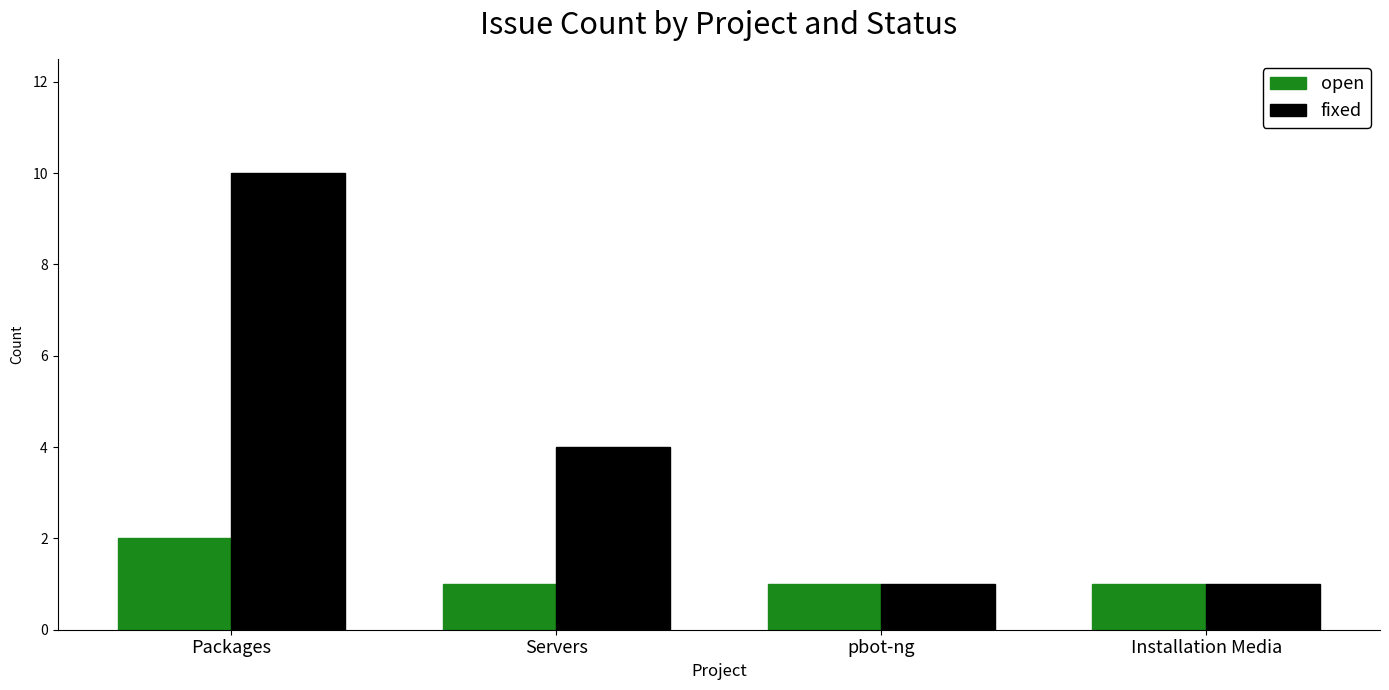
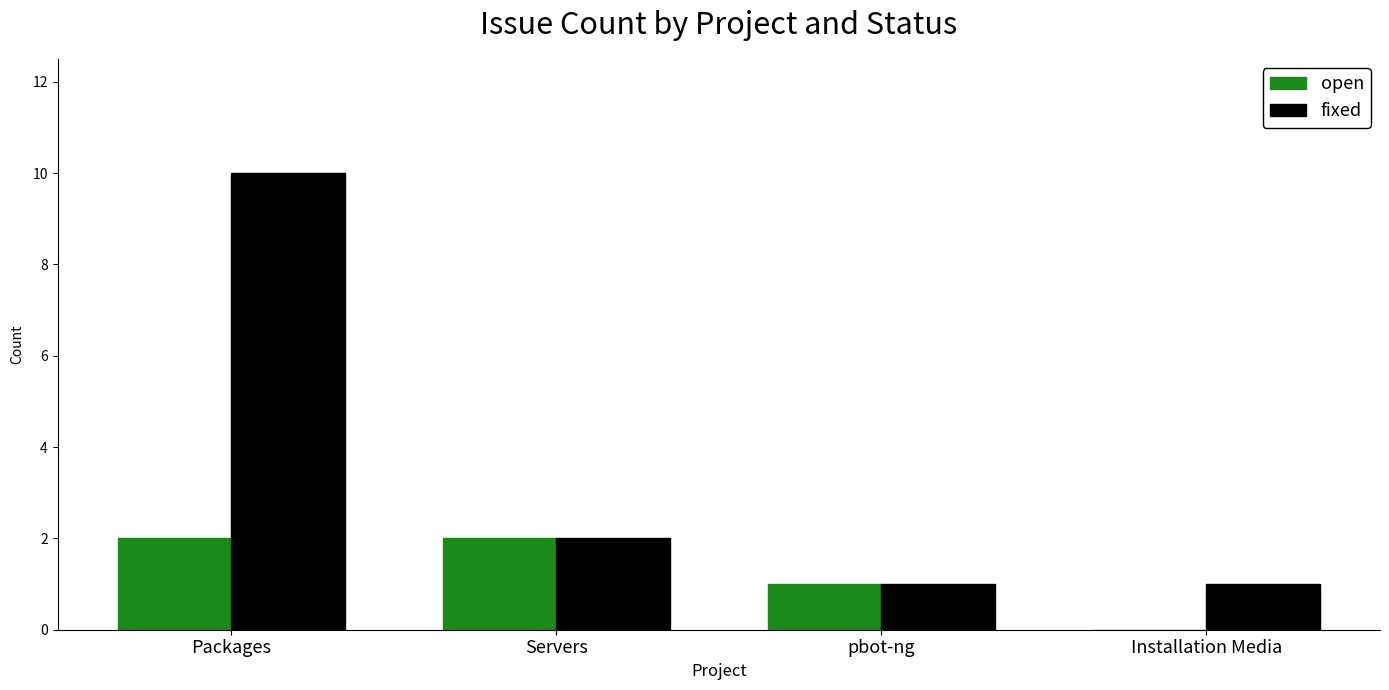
  {
    "open": {
      "Packages": 2,
-     "Servers": 1,
+     "Servers": 2,
      "pbot-ng": 1,
-     "Installation Media": 1
+     "Installation Media": 0
    },
    "fixed": {
      "Packages": 10,
-     "Servers": 4,
+     "Servers": 2,
      "pbot-ng": 1,
      "Installation Media": 1
    }
  }
